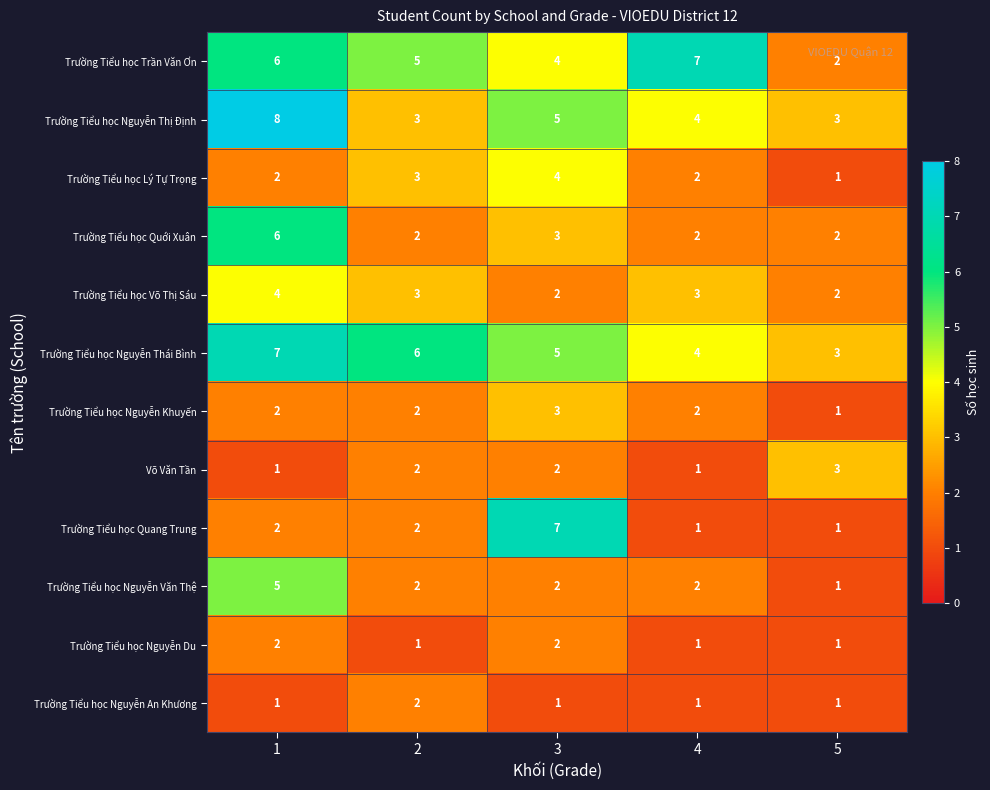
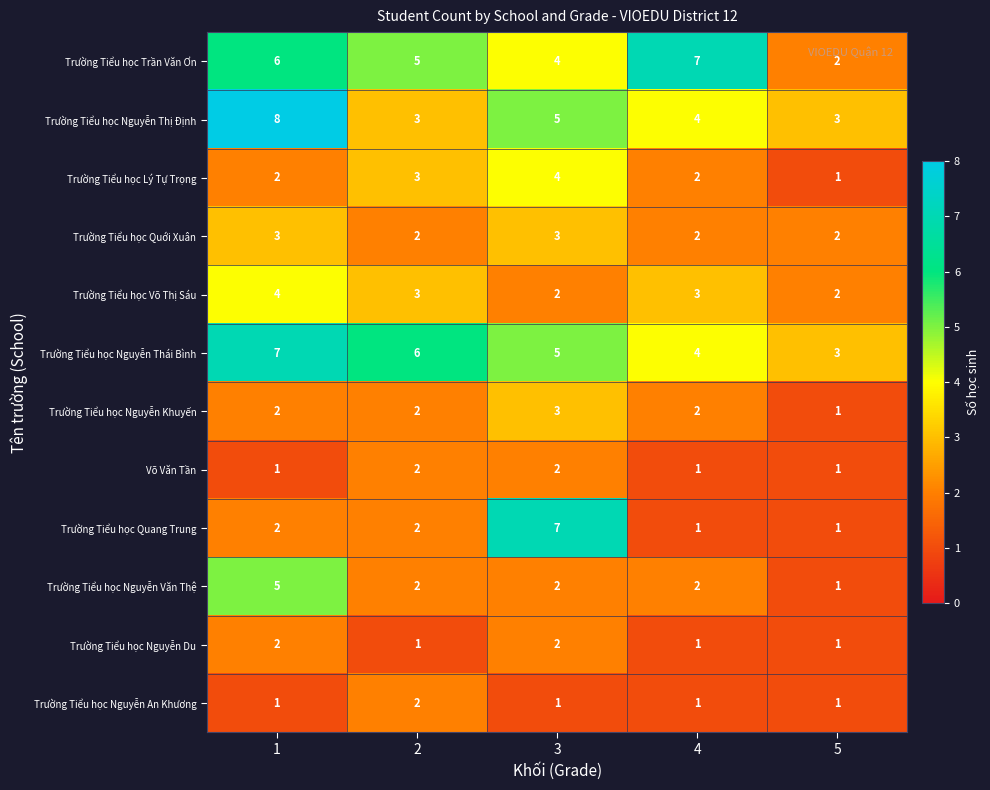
  {
    "Trường Tiểu học Trần Văn Ơn": {
      "1": 6,
      "2": 5,
      "3": 4,
      "4": 7,
      "5": 12
    },
    "Trường Tiểu học Nguyễn Thị Định": {
      "1": 8,
      "2": 3,
      "3": 5,
      "4": 4,
      "5": 3
    },
    "Trường Tiểu học Lý Tự Trọng": {
      "1": 2,
      "2": 3,
      "3": 4,
      "4": 2,
      "5": 1
    },
    "Trường Tiểu học Quới Xuân": {
-     "1": 6,
+     "1": 3,
      "2": 2,
      "3": 3,
      "4": 2,
      "5": 2
    },
    "Trường Tiểu học Võ Thị Sáu": {
      "1": 4,
      "2": 3,
      "3": 2,
      "4": 3,
      "5": 2
    },
    "Trường Tiểu học Nguyễn Thái Bình": {
      "1": 7,
      "2": 6,
      "3": 5,
      "4": 4,
      "5": 3
    },
    "Trường Tiểu học Nguyễn Khuyến": {
      "1": 2,
      "2": 2,
      "3": 3,
      "4": 2,
      "5": 1
    },
    "Võ Văn Tần": {
      "1": 1,
      "2": 2,
      "3": 2,
      "4": 1,
-     "5": 3
+     "5": 1
    },
    "Trường Tiểu học Quang Trung": {
      "1": 2,
      "2": 2,
      "3": 7,
      "4": 1,
      "5": 1
    },
    "Trường Tiểu học Nguyễn Văn Thệ": {
      "1": 5,
      "2": 2,
      "3": 2,
      "4": 2,
      "5": 1
    },
    "Trường Tiểu học Nguyễn Du": {
      "1": 2,
      "2": 1,
      "3": 2,
      "4": 1,
      "5": 1
    },
    "Trường Tiểu học Nguyễn An Khương": {
      "1": 1,
      "2": 2,
      "3": 1,
      "4": 1,
      "5": 1
    }
  }
